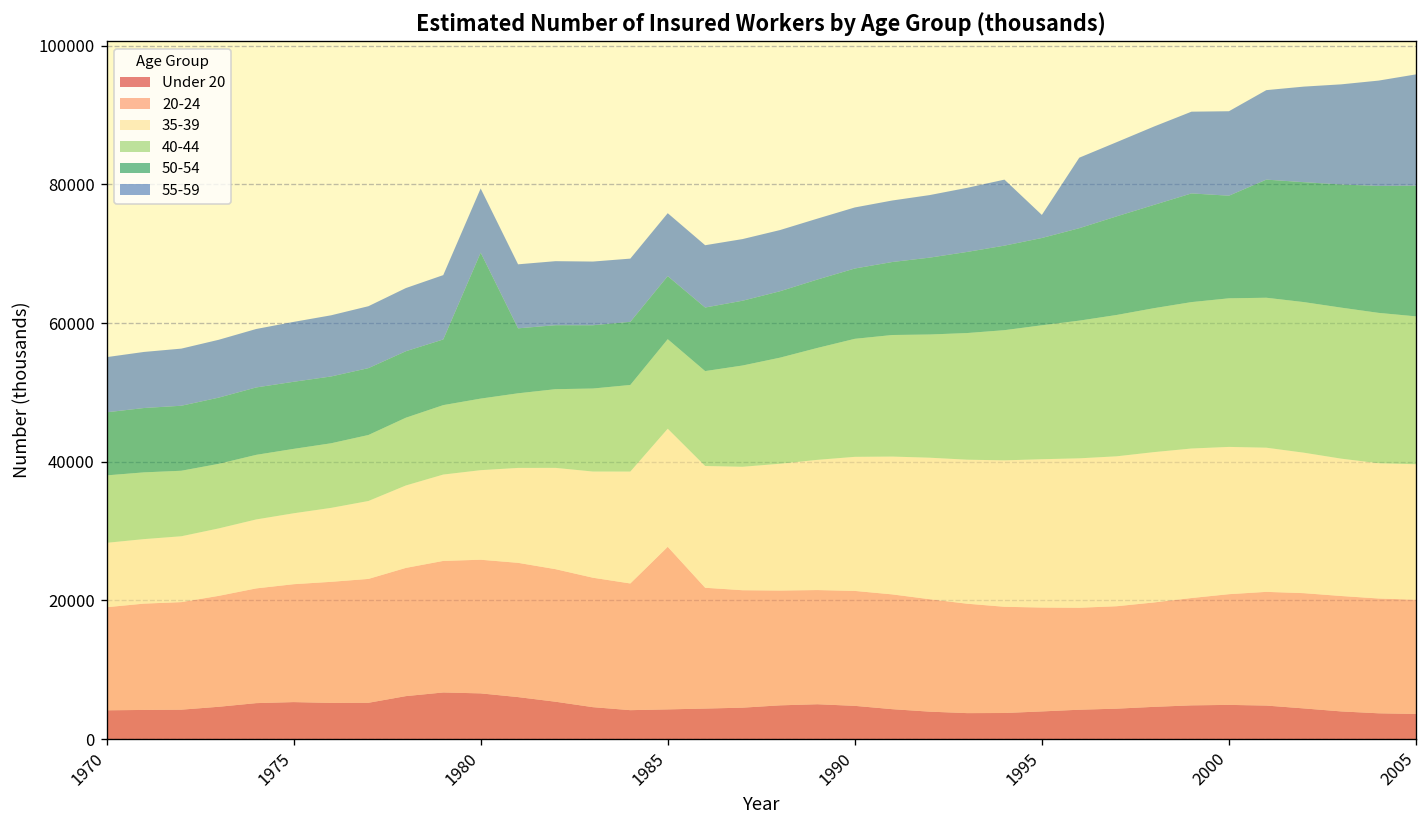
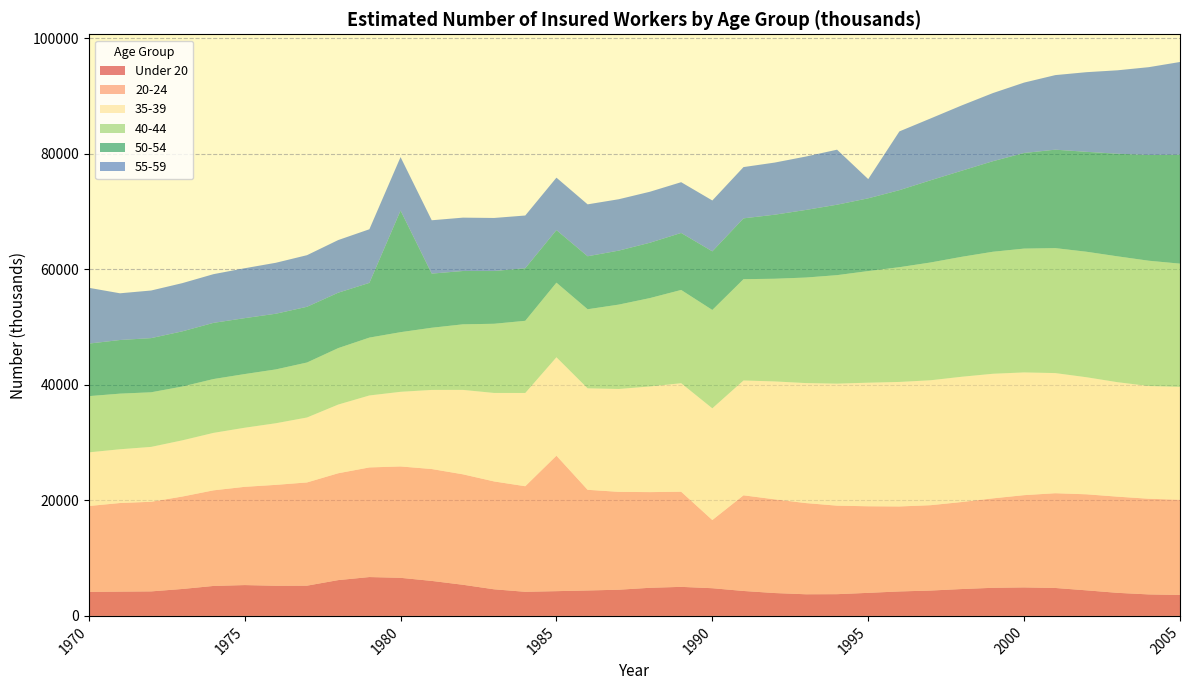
  {
    "Under 20": {
      "1970": 4000,
      "1975": 5000,
      "1980": 7000,
      "1985": 4000,
      "1990": 5000,
      "1995": 4000,
      "2000": 5000,
      "2005": 4000
    },
    "20-24": {
      "1970": 15000,
      "1975": 17000,
      "1980": 19000,
      "1985": 23000,
-     "1990": 17000,
+     "1990": 12000,
      "1995": 15000,
      "2000": 16000,
      "2005": 16000
    },
    "35-39": {
      "1970": 9000,
      "1975": 10000,
      "1980": 13000,
      "1985": 17000,
      "1990": 19000,
      "1995": 21000,
      "2000": 21000,
      "2005": 20000
    },
    "40-44": {
      "1970": 10000,
      "1975": 9000,
      "1980": 10000,
      "1985": 13000,
      "1990": 17000,
      "1995": 19000,
      "2000": 21000,
      "2005": 21000
    },
    "50-54": {
      "1970": 9000,
      "1975": 10000,
      "1980": 21000,
      "1985": 9000,
      "1990": 10000,
      "1995": 13000,
-     "2000": 15000,
+     "2000": 17000,
      "2005": 19000
    },
    "55-59": {
-     "1970": 8000,
+     "1970": 10000,
      "1975": 9000,
      "1980": 9000,
      "1985": 9000,
      "1990": 9000,
      "1995": 3000,
      "2000": 12000,
      "2005": 16000
    }
  }
